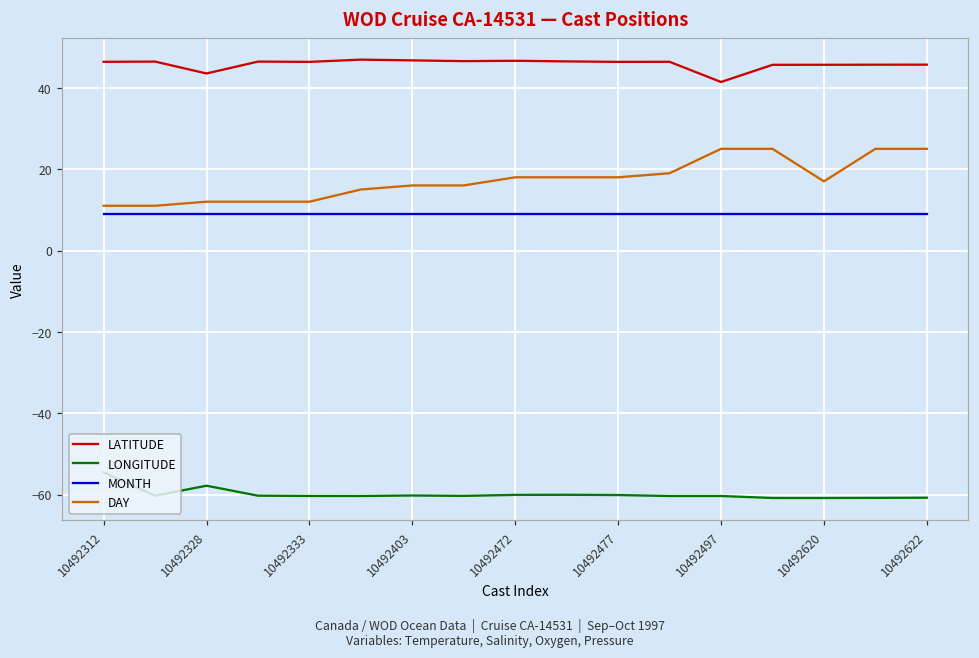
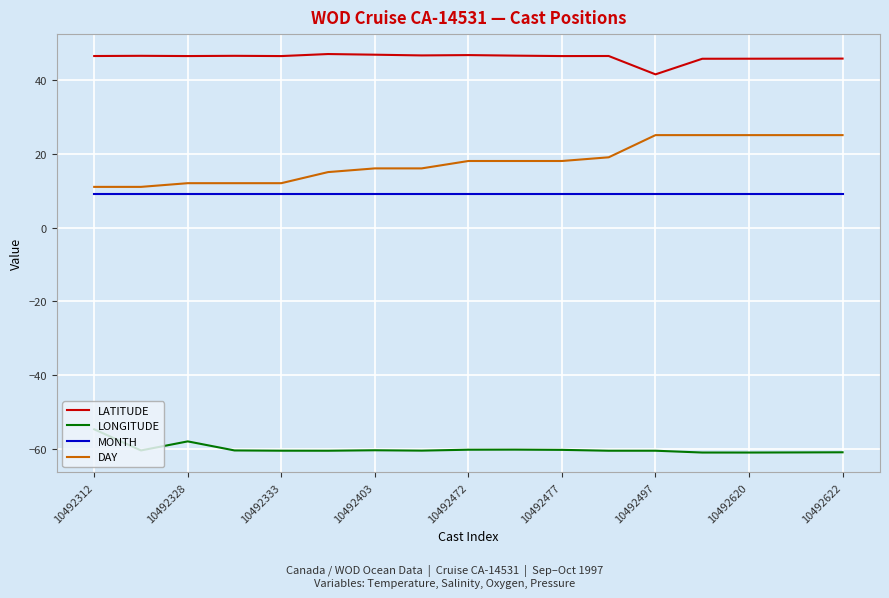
  {
    "LATITUDE": {
      "10492312": 46,
-     "10492328": 44,
+     "10492328": 46,
      "10492333": 46,
      "10492403": 47,
      "10492472": 47,
      "10492477": 46,
      "10492497": 41,
      "10492620": 46,
      "10492622": 46
    },
    "LONGITUDE": {
      "10492328": -58,
      "10492333": -60,
      "10492403": -60,
      "10492472": -60,
      "10492477": -60,
      "10492497": -60,
      "10492620": -61,
      "10492622": -61
    },
    "MONTH": {
      "10492312": 9,
      "10492328": 9,
      "10492333": 9,
      "10492403": 9,
      "10492472": 9,
      "10492477": 9,
      "10492497": 9,
      "10492620": 9,
      "10492622": 9
    },
    "DAY": {
      "10492312": 11,
      "10492328": 12,
      "10492333": 12,
      "10492403": 16,
      "10492472": 18,
      "10492477": 18,
      "10492497": 25,
-     "10492620": 17,
+     "10492620": 25,
      "10492622": 25
    }
  }
